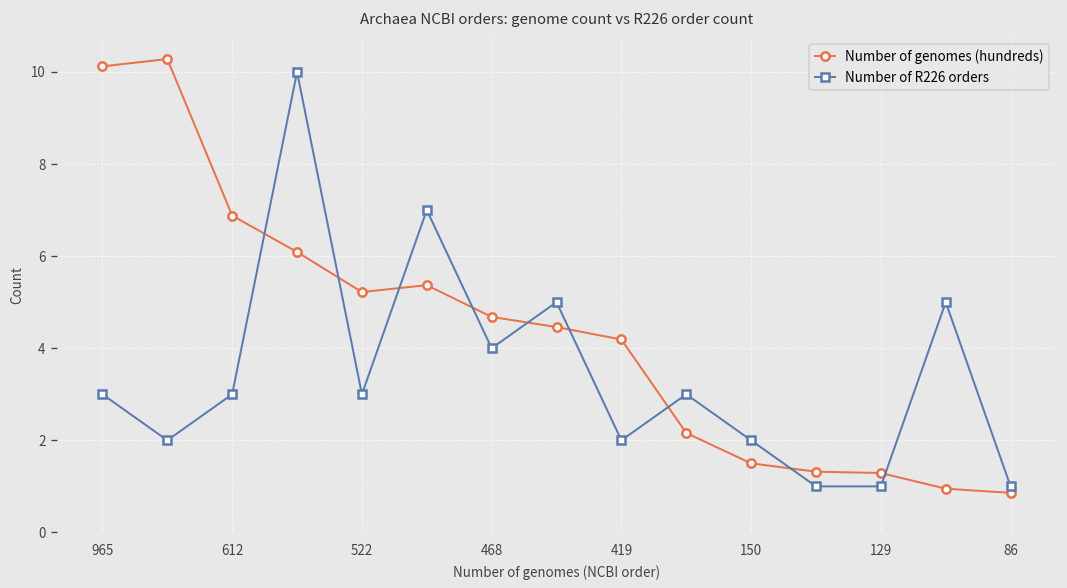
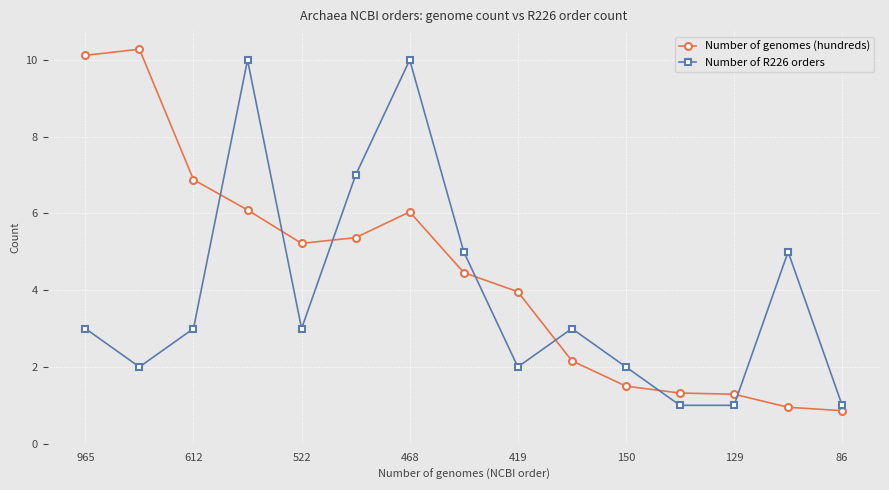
  {
    "Number of genomes (hundreds)": {
      "965": 10.1,
      "612": 6.9,
      "522": 5.2,
-     "468": 4.7,
-     "419": 4.2,
+     "468": 6.0,
+     "419": 4.0,
      "150": 1.5,
      "129": 1.3,
      "86": 0.9
    },
    "Number of R226 orders": {
      "965": 3,
      "612": 3,
      "522": 3,
-     "468": 4,
+     "468": 10,
      "419": 2,
      "150": 2,
      "129": 1,
      "86": 1
    }
  }
